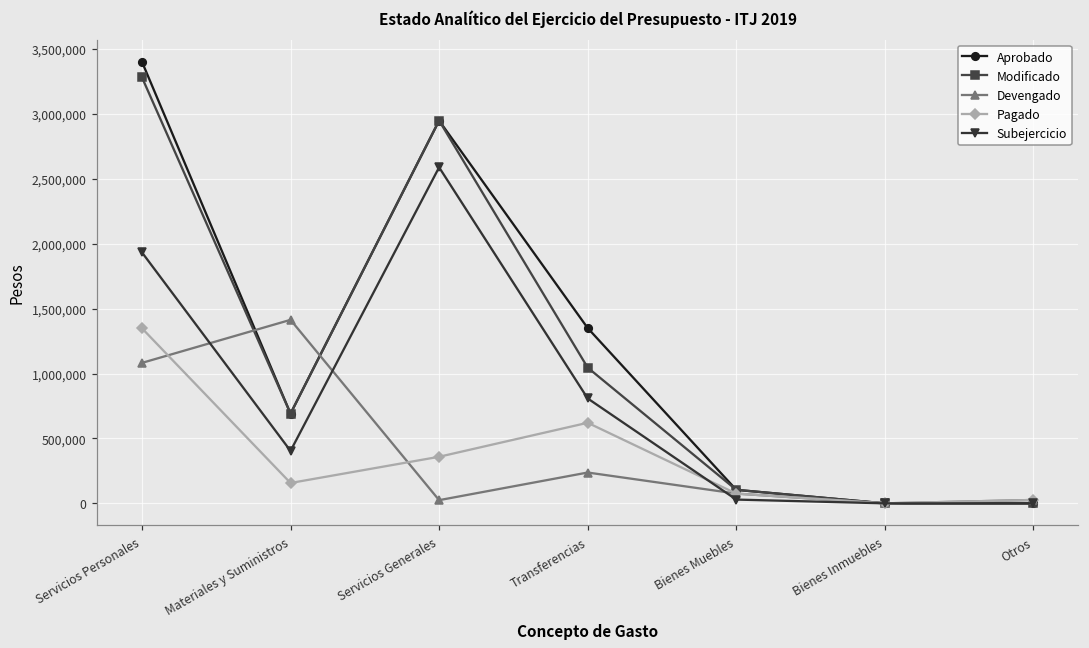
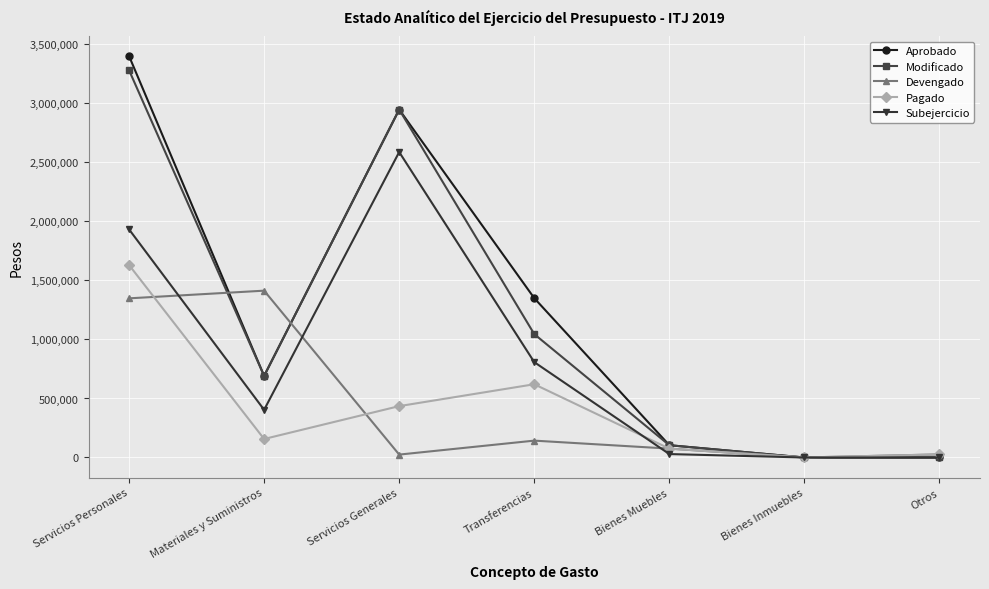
  {
    "Devengado": {
-     "Servicios Personales": "1,080,000",
+     "Servicios Personales": "1,350,000",
      "Materiales y Suministros": "1,410,000",
      "Servicios Generales": "20,000",
-     "Transferencias": "240,000"
+     "Transferencias": "140,000"
    },
    "Pagado": {
-     "Servicios Personales": "1,350,000",
+     "Servicios Personales": "1,630,000",
      "Materiales y Suministros": "160,000",
-     "Servicios Generales": "360,000",
+     "Servicios Generales": "440,000",
      "Transferencias": "620,000"
    }
  }
